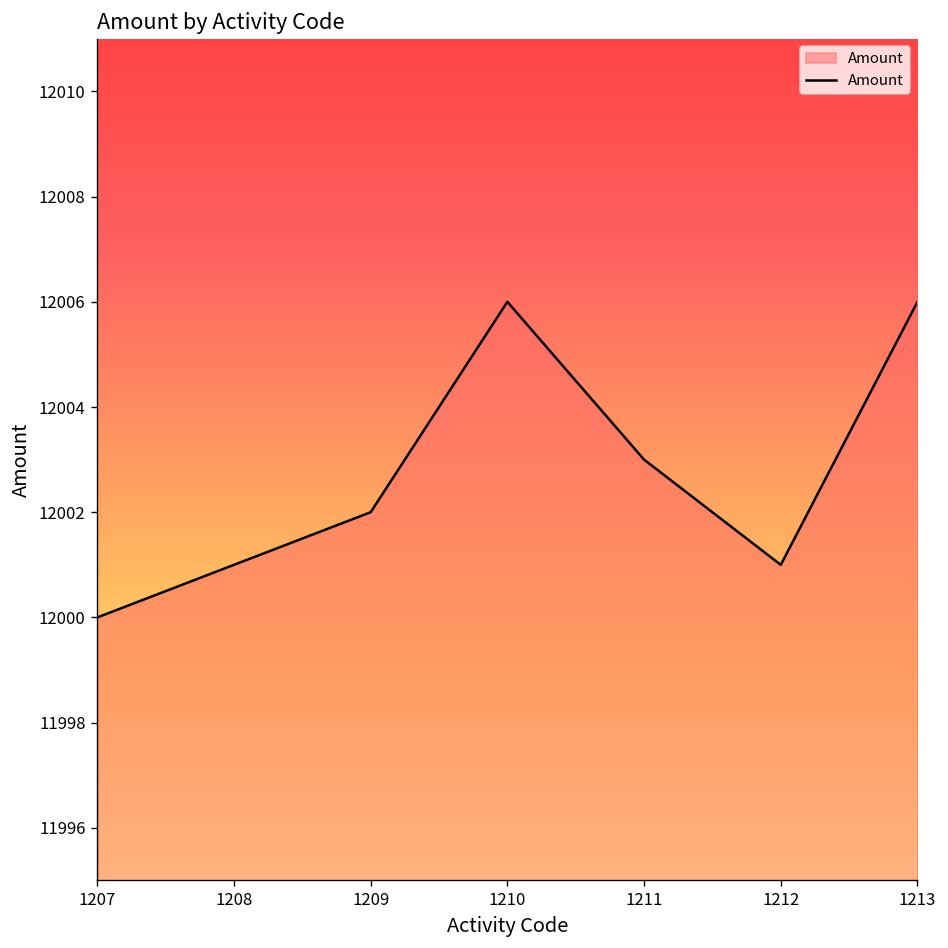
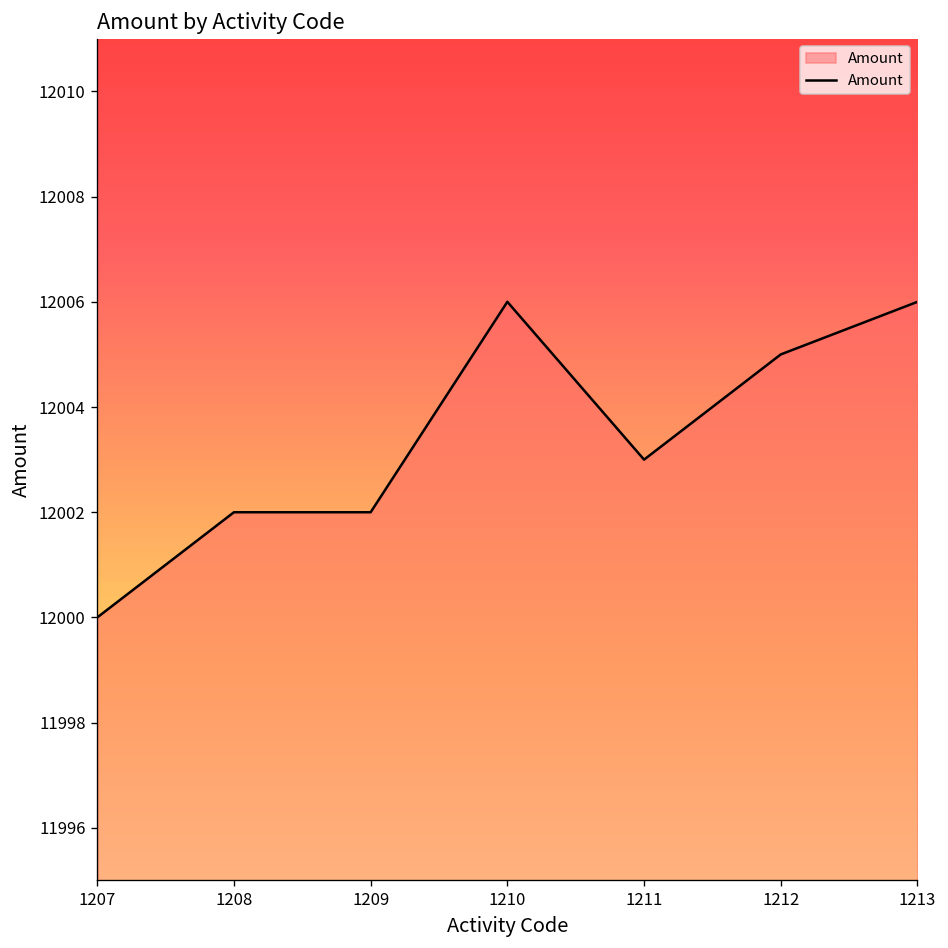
  {
    "1207": 12000,
-   "1208": 12001,
+   "1208": 12002,
    "1209": 12002,
    "1210": 12006,
    "1211": 12003,
-   "1212": 12001,
+   "1212": 12005,
    "1213": 12006
  }
